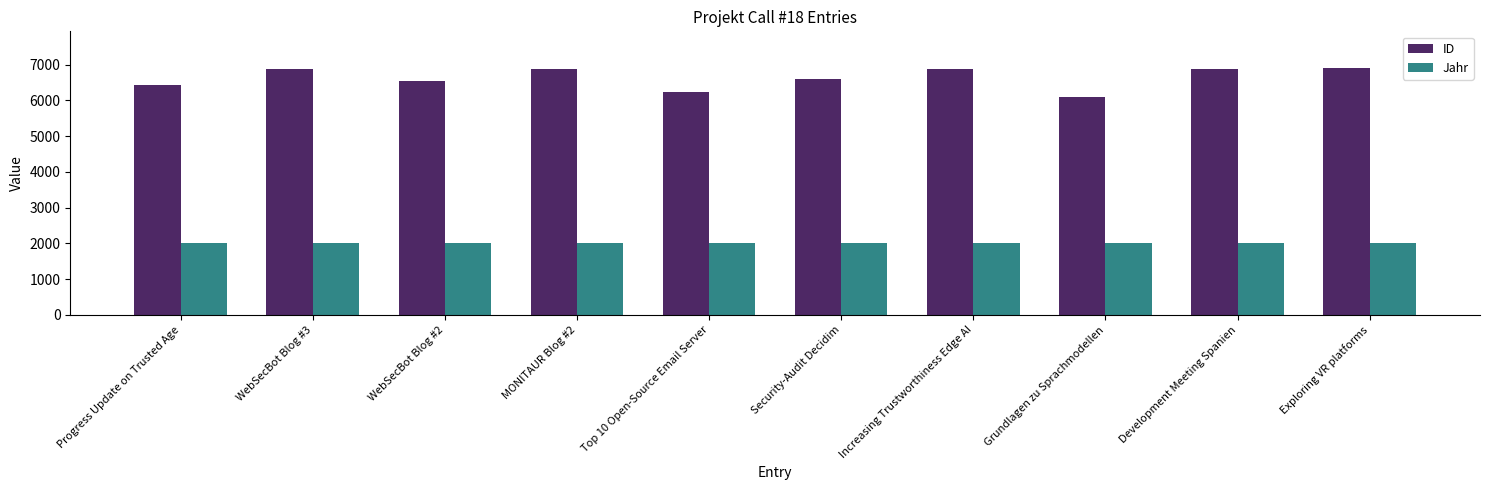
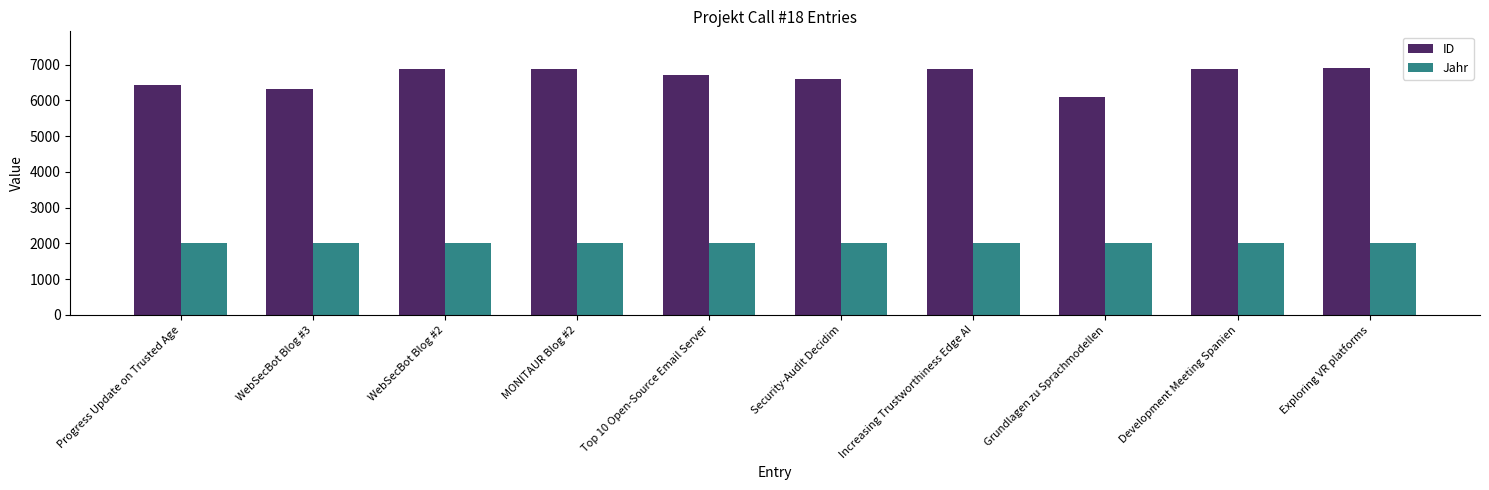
  {
    "ID": {
      "Progress Update on Trusted Age": 6400,
-     "WebSecBot Blog #3": 6900,
-     "WebSecBot Blog #2": 6500,
+     "WebSecBot Blog #3": 6300,
+     "WebSecBot Blog #2": 6900,
      "MONITAUR Blog #2": 6900,
-     "Top 10 Open-Source Email Server": 6200,
+     "Top 10 Open-Source Email Server": 6700,
      "Security-Audit Decidim": 6600,
      "Increasing Trustworthiness Edge AI": 6900,
      "Grundlagen zu Sprachmodellen": 6100,
      "Development Meeting Spanien": 6900,
      "Exploring VR platforms": 6900
    },
    "Jahr": {
      "Progress Update on Trusted Age": 2000,
      "WebSecBot Blog #3": 2000,
      "WebSecBot Blog #2": 2000,
      "MONITAUR Blog #2": 2000,
      "Top 10 Open-Source Email Server": 2000,
      "Security-Audit Decidim": 2000,
      "Increasing Trustworthiness Edge AI": 2000,
      "Grundlagen zu Sprachmodellen": 2000,
      "Development Meeting Spanien": 2000,
      "Exploring VR platforms": 2000
    }
  }
